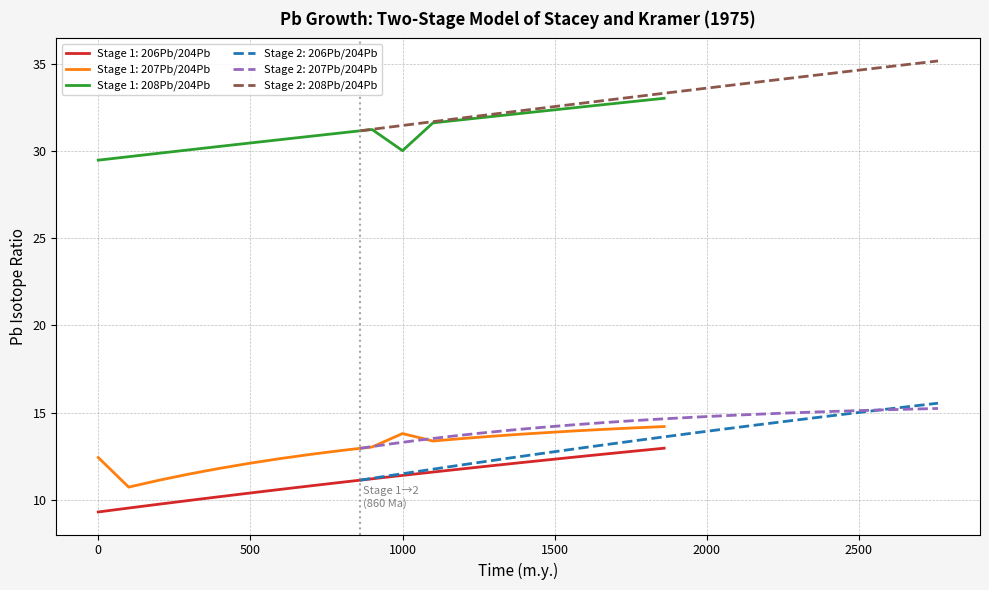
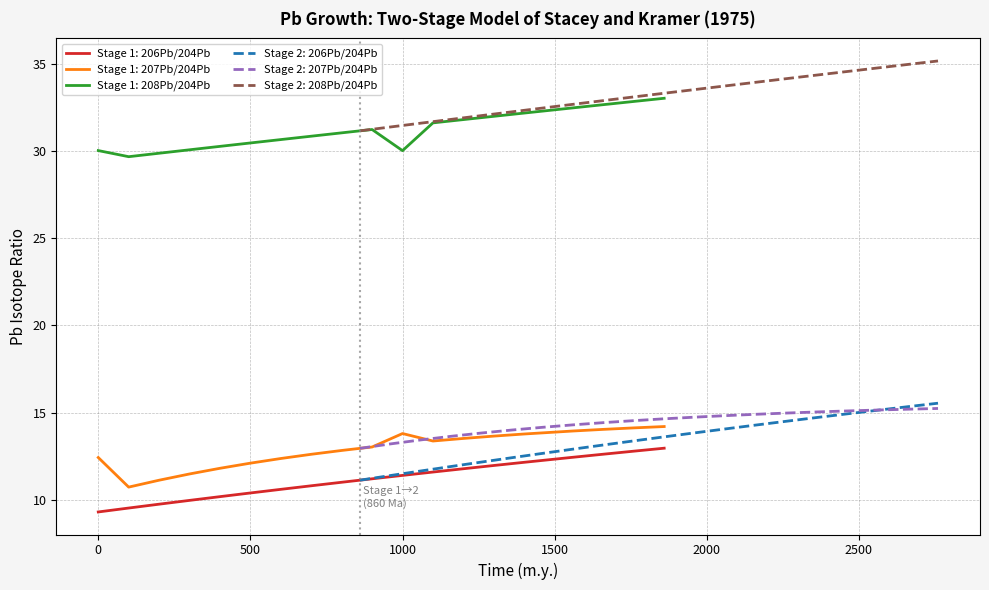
  {
    "Stage 1: 206Pb/204Pb": {
      "0": 9.3,
      "500": 10.4,
      "1000": 11.4
    },
    "Stage 1: 207Pb/204Pb": {
      "0": 12.4,
      "500": 12.1,
      "1000": 13.8
    },
    "Stage 1: 208Pb/204Pb": {
-     "0": 29.5,
+     "0": 30.0,
      "500": 30.5,
      "1000": 30.0
    }
  }
